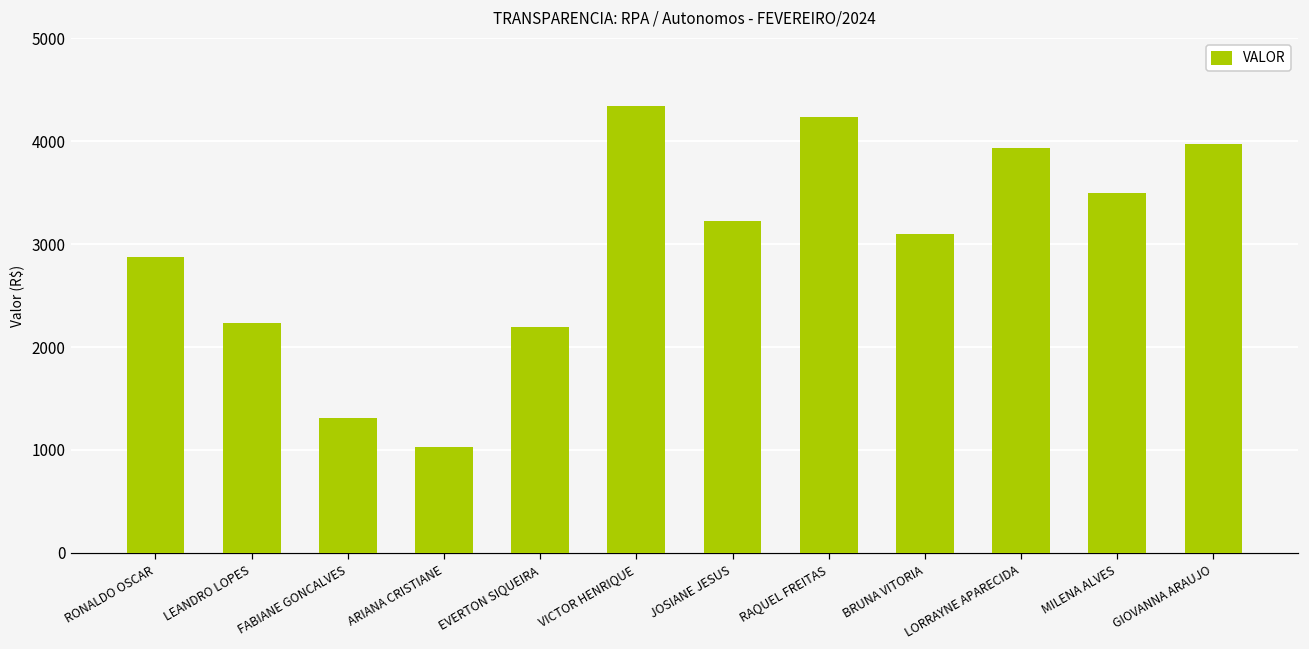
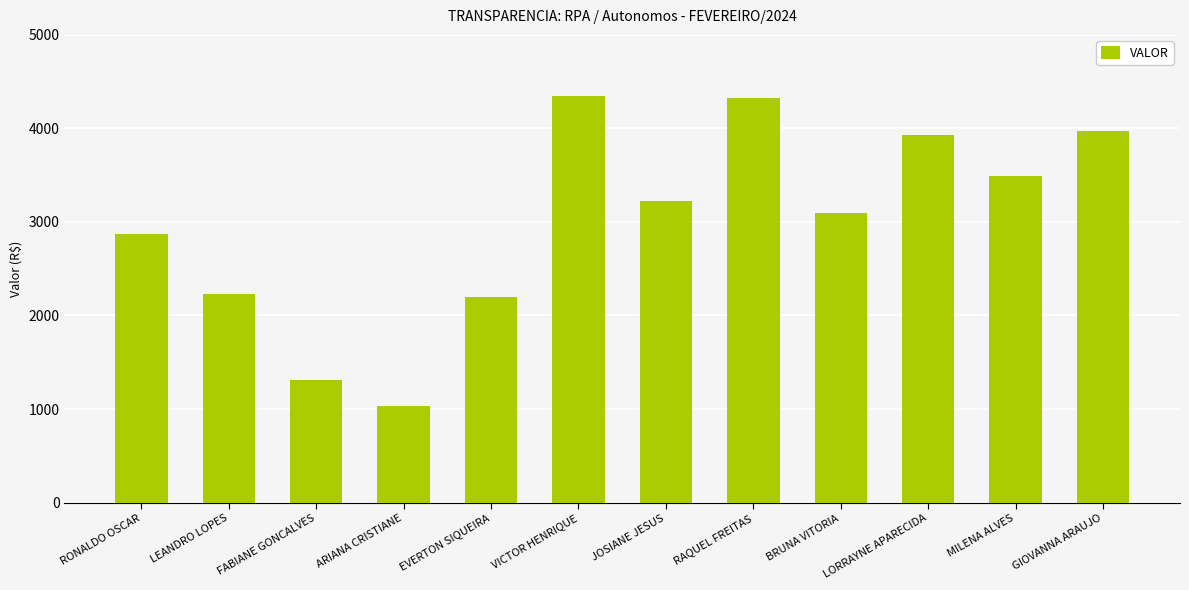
  {
    "RONALDO OSCAR": 2900,
    "LEANDRO LOPES": 2200,
    "FABIANE GONCALVES": 1300,
    "ARIANA CRISTIANE": 1000,
    "EVERTON SIQUEIRA": 2200,
    "VICTOR HENRIQUE": 4300,
    "JOSIANE JESUS": 3200,
-   "RAQUEL FREITAS": 4200,
+   "RAQUEL FREITAS": 4300,
    "BRUNA VITORIA": 3100,
    "LORRAYNE APARECIDA": 3900,
    "MILENA ALVES": 3500,
    "GIOVANNA ARAUJO": 4000
  }
